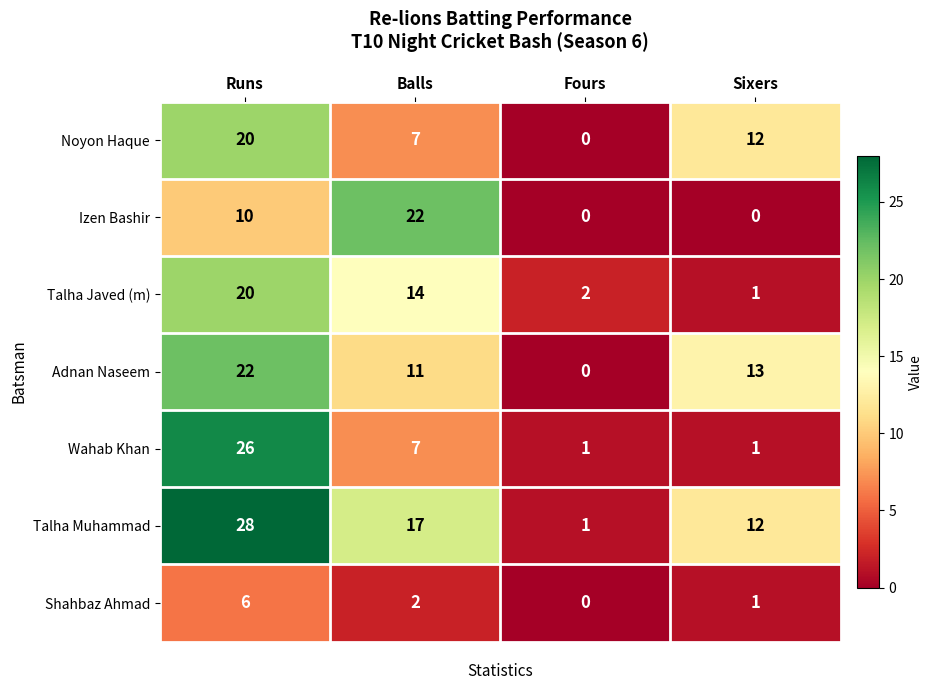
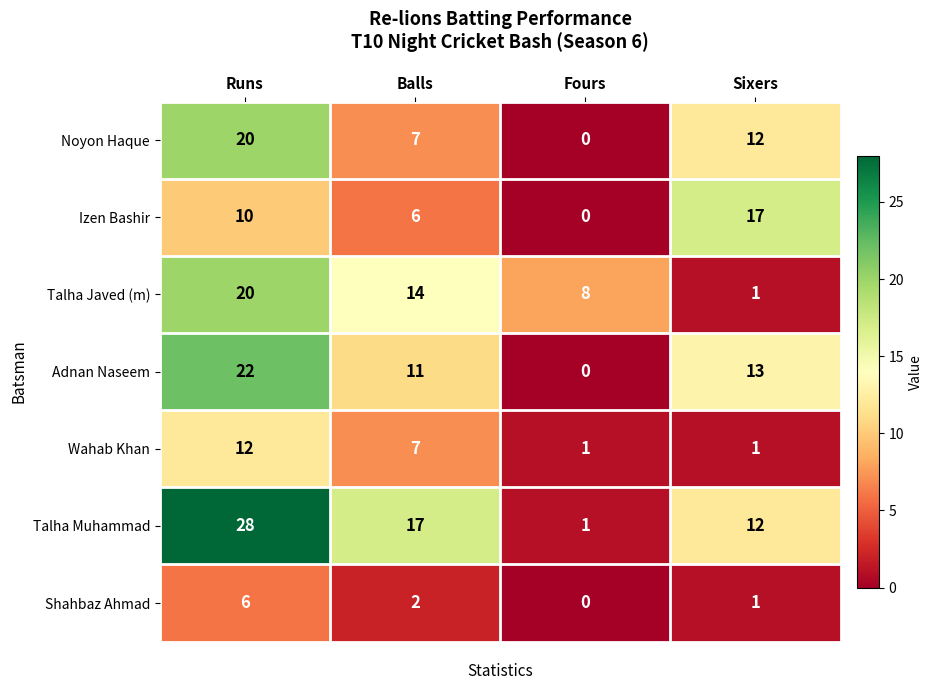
  {
    "Noyon Haque": {
      "Runs": 20,
      "Balls": 7,
      "Fours": 0,
      "Sixers": 12
    },
    "Izen Bashir": {
      "Runs": 10,
-     "Balls": 22,
+     "Balls": 6,
      "Fours": 0,
-     "Sixers": 0
+     "Sixers": 17
    },
    "Talha Javed (m)": {
      "Runs": 20,
      "Balls": 14,
-     "Fours": 2,
+     "Fours": 8,
      "Sixers": 1
    },
    "Adnan Naseem": {
      "Runs": 22,
      "Balls": 11,
      "Fours": 0,
      "Sixers": 13
    },
    "Wahab Khan": {
-     "Runs": 26,
+     "Runs": 12,
      "Balls": 7,
      "Fours": 1,
      "Sixers": 1
    },
    "Talha Muhammad": {
      "Runs": 28,
      "Balls": 17,
      "Fours": 1,
      "Sixers": 12
    },
    "Shahbaz Ahmad": {
      "Runs": 6,
      "Balls": 2,
      "Fours": 0,
      "Sixers": 1
    }
  }
